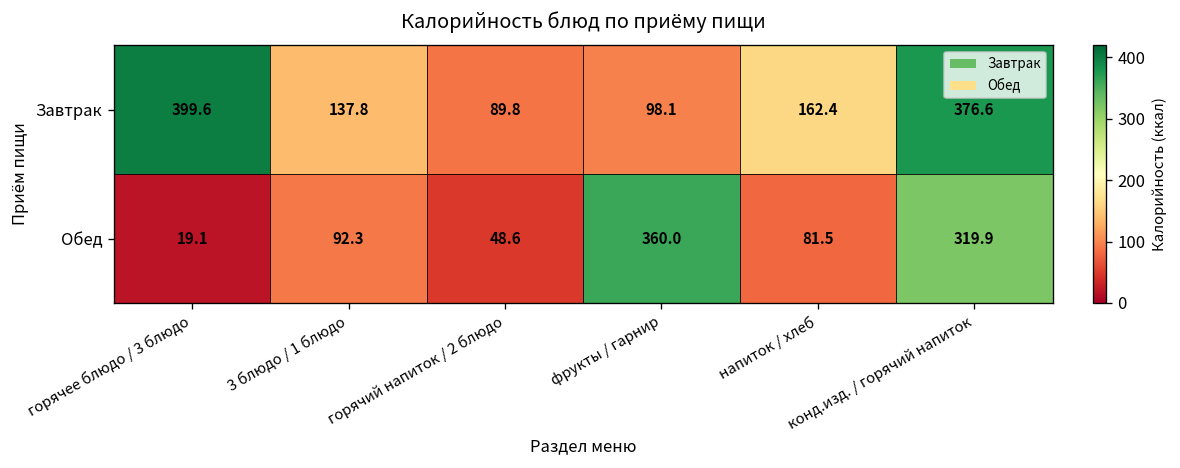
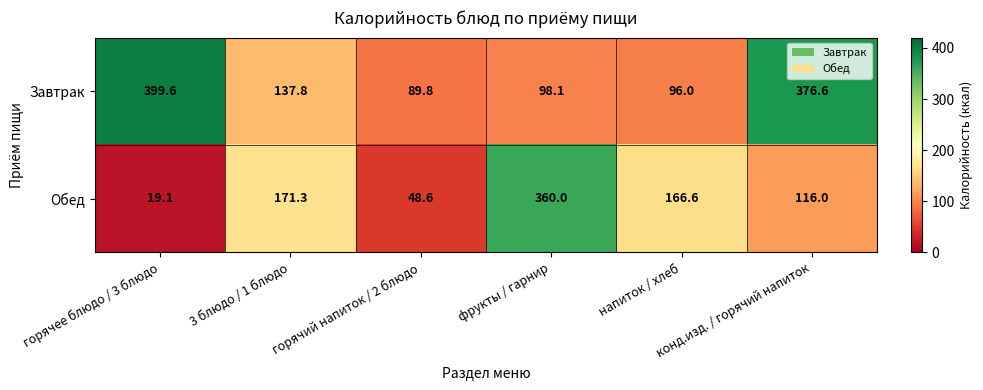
  {
    "Завтрак": {
      "горячее блюдо / 3 блюдо": 399.6,
      "3 блюдо / 1 блюдо": 137.8,
      "горячий напиток / 2 блюдо": 89.8,
      "фрукты / гарнир": 98.1,
-     "напиток / хлеб": 162.4,
+     "напиток / хлеб": 96.0,
      "конд.изд. / горячий напиток": 376.6
    },
    "Обед": {
      "горячее блюдо / 3 блюдо": 19.1,
-     "3 блюдо / 1 блюдо": 92.3,
+     "3 блюдо / 1 блюдо": 171.3,
      "горячий напиток / 2 блюдо": 48.6,
      "фрукты / гарнир": 360.0,
-     "напиток / хлеб": 81.5,
-     "конд.изд. / горячий напиток": 319.9
+     "напиток / хлеб": 166.6,
+     "конд.изд. / горячий напиток": 116.0
    }
  }
